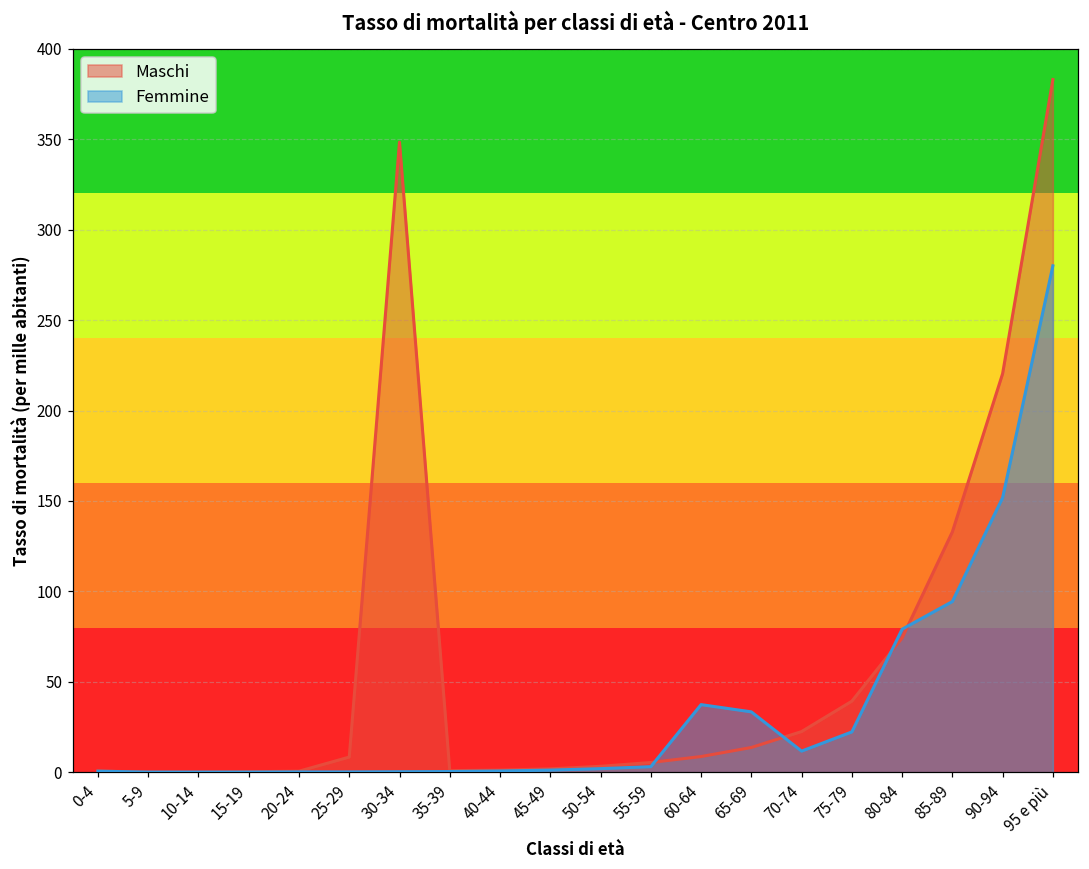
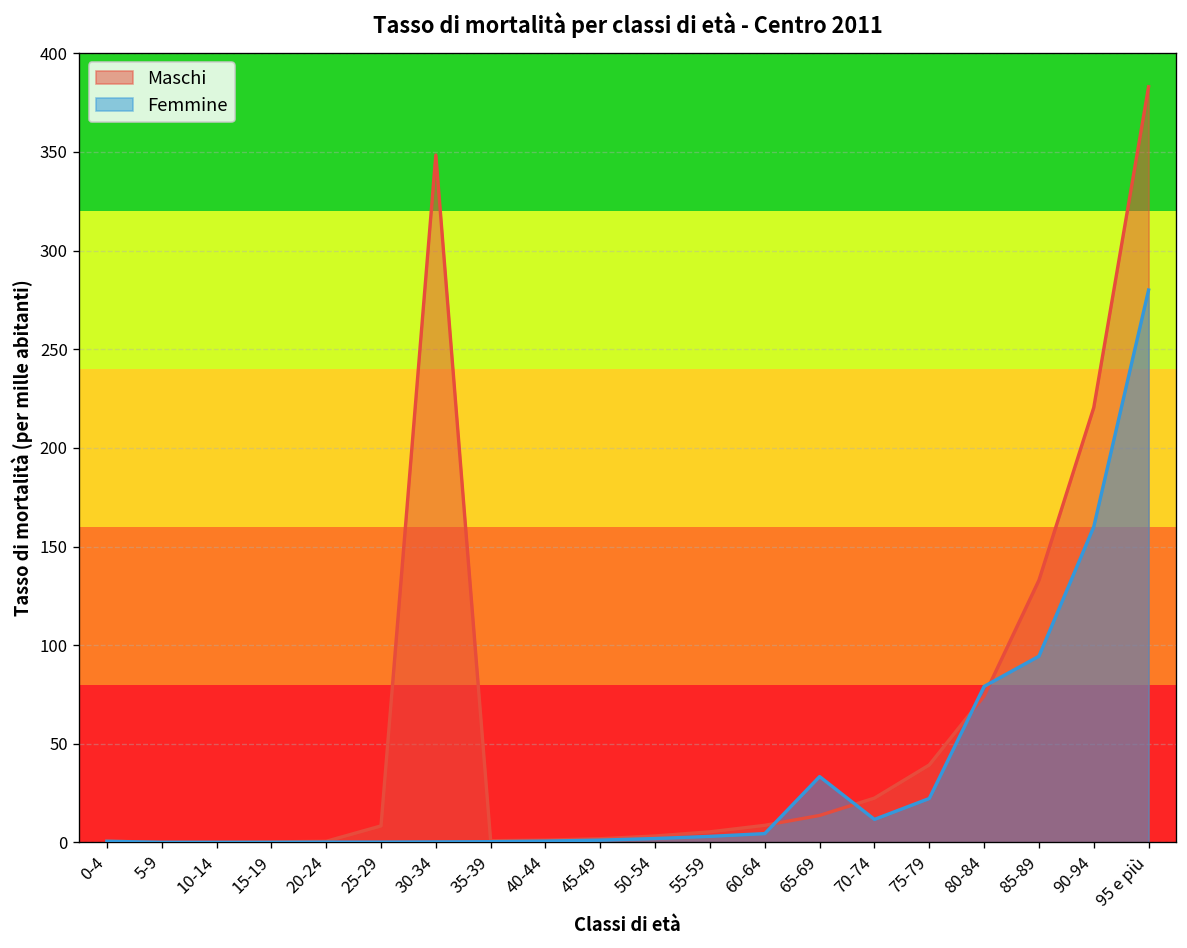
  {
    "Maschi": {
      "25-29": 8,
      "30-34": 348,
      "55-59": 5,
      "60-64": 9,
      "65-69": 14,
      "70-74": 23,
      "75-79": 39,
      "80-84": 74,
      "85-89": 133,
      "90-94": 220,
      "95 e più": 383
    },
    "Femmine": {
      "25-29": 0,
      "30-34": 0,
      "55-59": 3,
-     "60-64": 37,
+     "60-64": 5,
      "65-69": 33,
      "70-74": 12,
      "75-79": 22,
      "80-84": 79,
      "85-89": 94,
-     "90-94": 152,
+     "90-94": 160,
      "95 e più": 280
    }
  }
